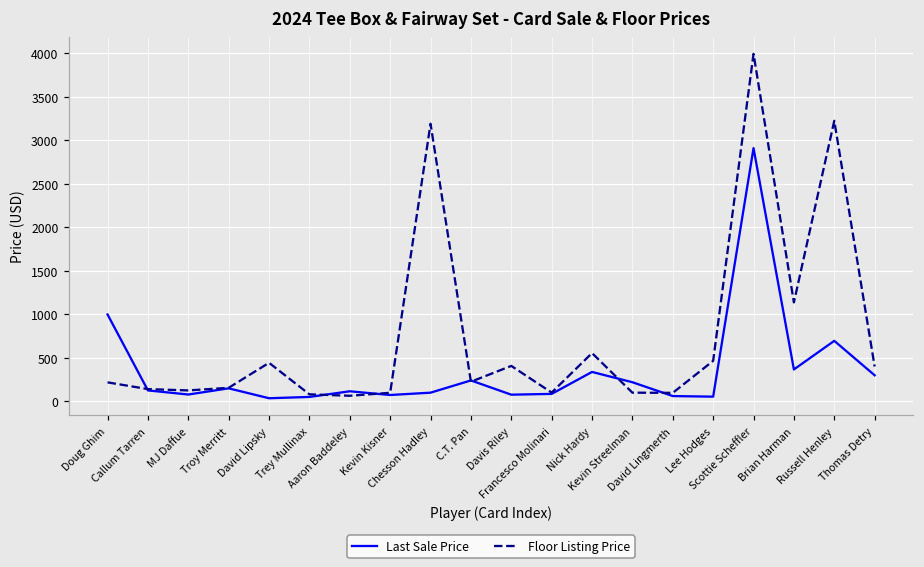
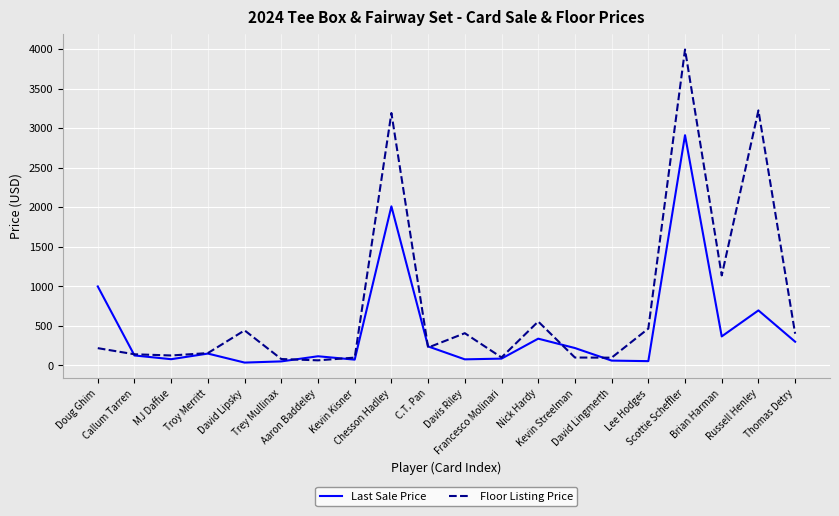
  {
    "Last Sale Price": {
      "Doug Ghim": 1000,
      "MJ Daffue": 100,
      "David Lipsky": 0,
      "Aaron Baddeley": 100,
-     "Chesson Hadley": 100,
+     "Chesson Hadley": 2000,
      "Davis Riley": 100,
      "Nick Hardy": 300,
      "Kevin Streelman": 200,
      "David Lingmerth": 100,
      "Lee Hodges": 100,
      "Scottie Scheffler": 2900,
      "Brian Harman": 400,
      "Russell Henley": 700,
      "Thomas Detry": 300
    },
    "Floor Listing Price": {
      "Doug Ghim": 200,
      "MJ Daffue": 100,
      "David Lipsky": 400,
      "Aaron Baddeley": 100,
      "Chesson Hadley": 3200,
      "Davis Riley": 400,
      "Nick Hardy": 600,
      "Kevin Streelman": 100,
      "David Lingmerth": 100,
      "Lee Hodges": 500,
      "Scottie Scheffler": 4000,
      "Brian Harman": 1100,
      "Russell Henley": 3200,
      "Thomas Detry": 400
    }
  }
